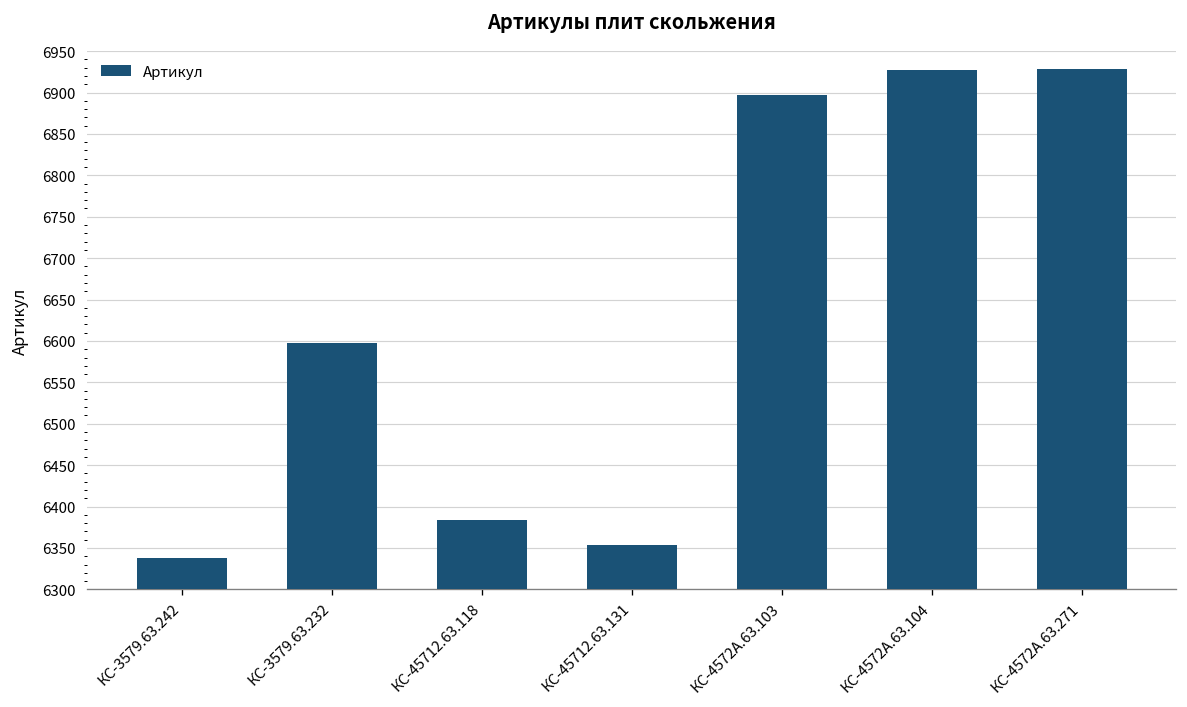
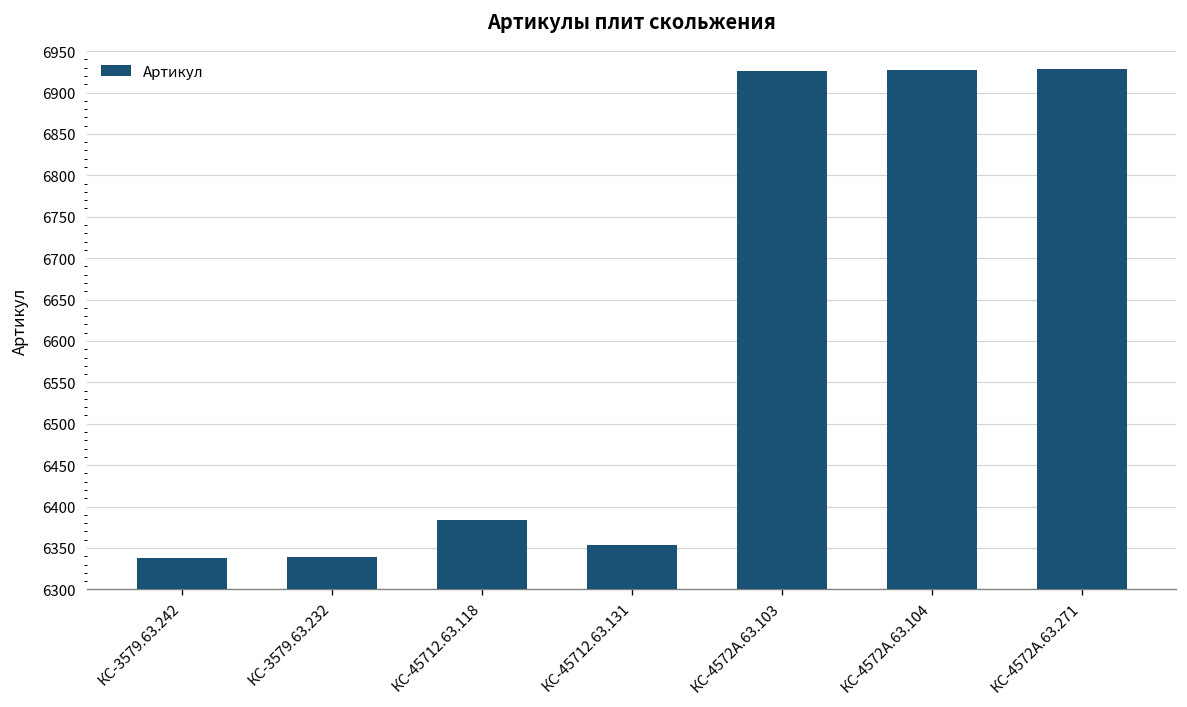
  {
    "КС-3579.63.242": 6340,
-   "КС-3579.63.232": 6600,
+   "КС-3579.63.232": 6340,
    "КС-45712.63.118": 6380,
    "КС-45712.63.131": 6350,
-   "КС-4572А.63.103": 6900,
+   "КС-4572А.63.103": 6930,
    "КС-4572А.63.104": 6930,
    "КС-4572А.63.271": 6930
  }
